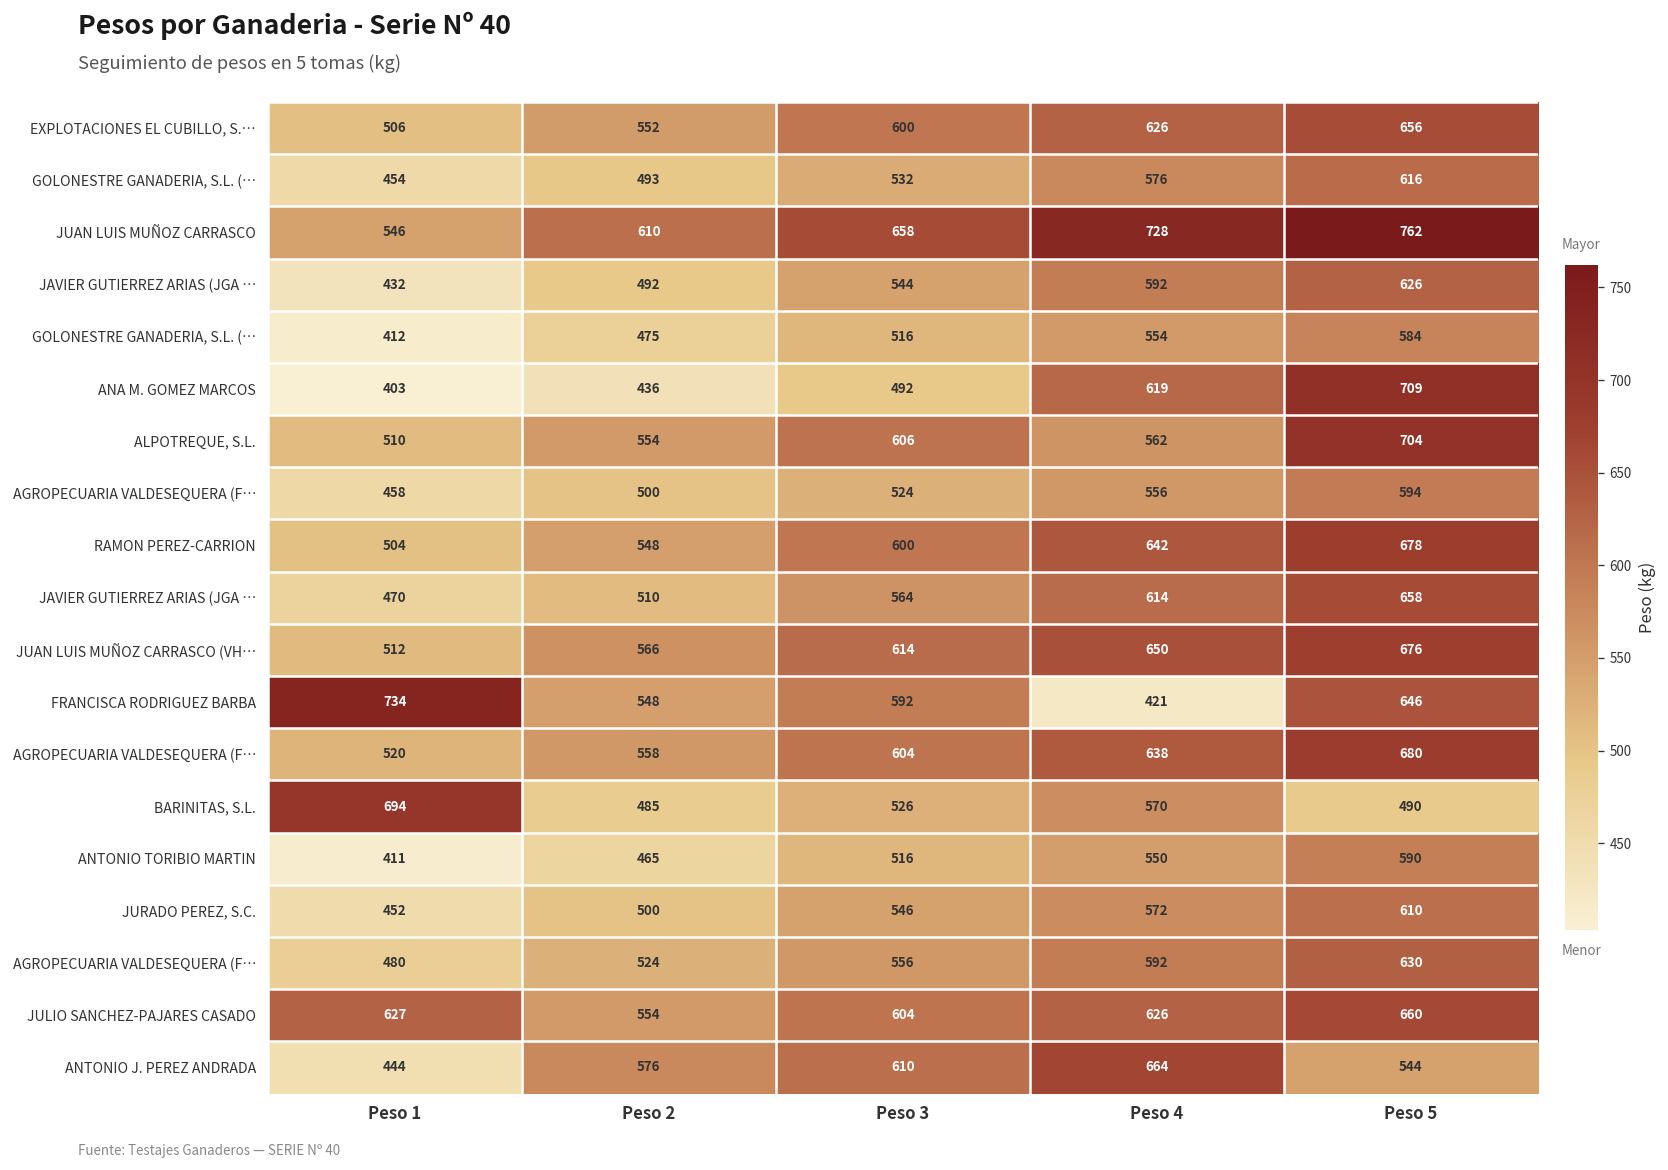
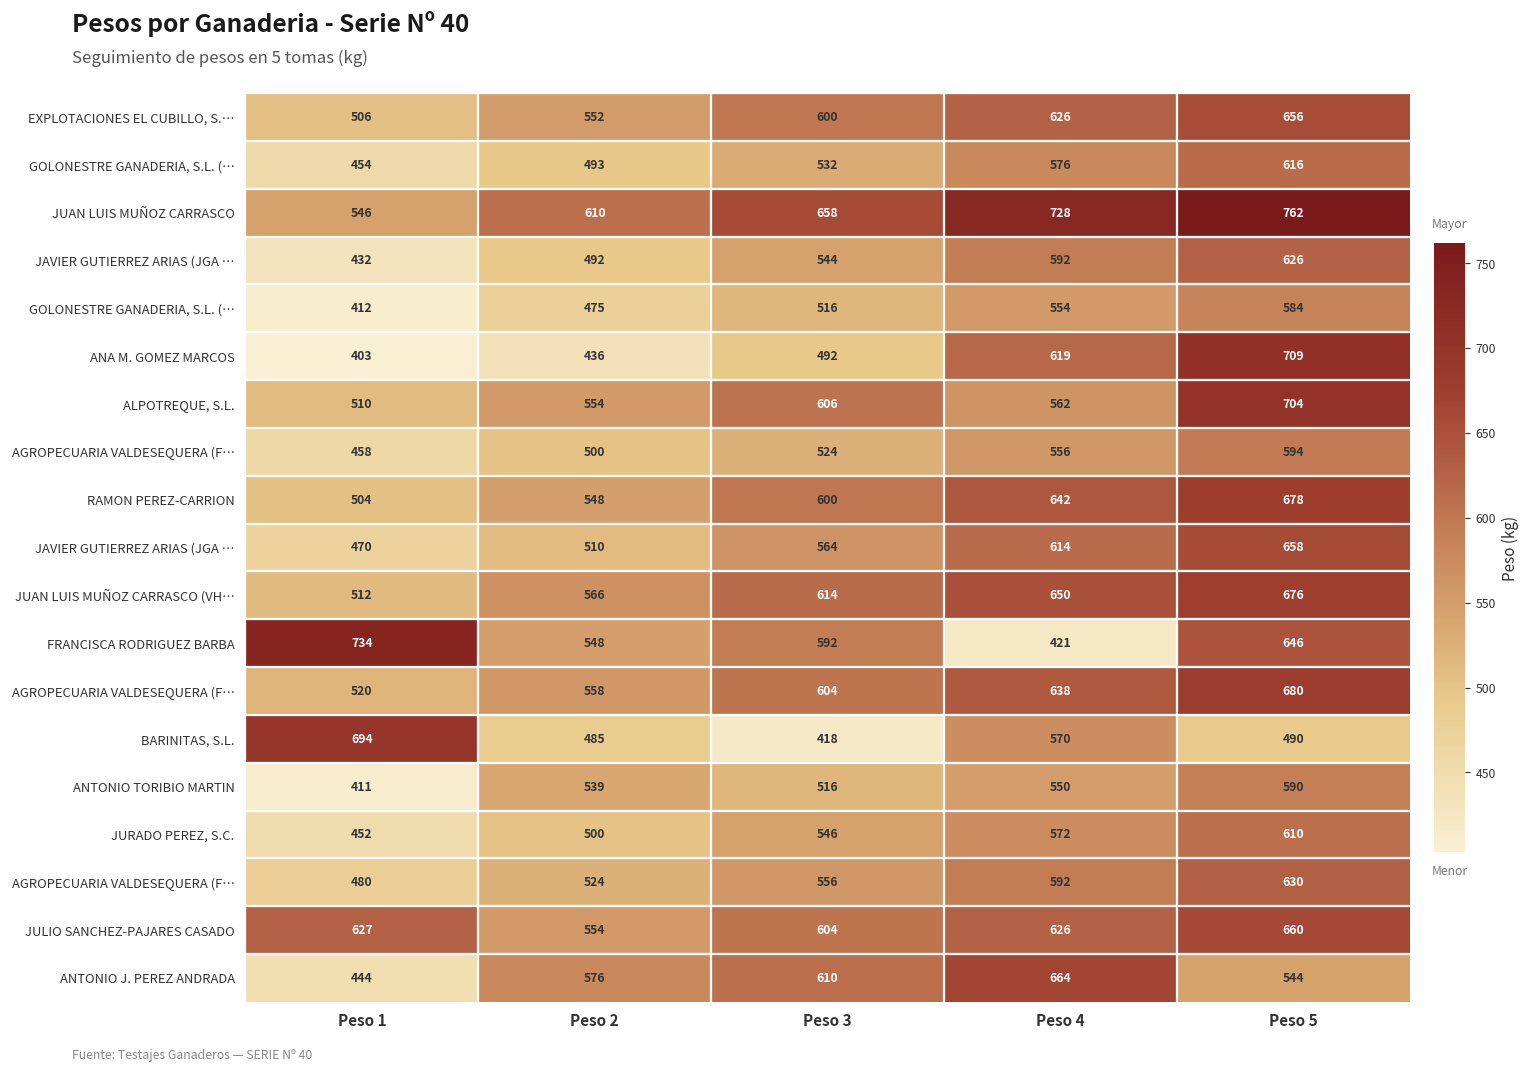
  {
    "EXPLOTACIONES EL CUBILLO, S.…": {
      "Peso 1": 506,
      "Peso 2": 552,
      "Peso 3": 600,
      "Peso 4": 626,
      "Peso 5": 656
    },
    "JUAN LUIS MUÑOZ CARRASCO": {
      "Peso 1": 546,
      "Peso 2": 610,
      "Peso 3": 658,
      "Peso 4": 728,
      "Peso 5": 762
    },
    "ANA M. GOMEZ MARCOS": {
      "Peso 1": 403,
      "Peso 2": 436,
      "Peso 3": 492,
      "Peso 4": 619,
      "Peso 5": 709
    },
    "ALPOTREQUE, S.L.": {
      "Peso 1": 510,
      "Peso 2": 554,
      "Peso 3": 606,
      "Peso 4": 562,
      "Peso 5": 704
    },
    "RAMON PEREZ-CARRION": {
      "Peso 1": 504,
      "Peso 2": 548,
      "Peso 3": 600,
      "Peso 4": 642,
      "Peso 5": 678
    },
    "JUAN LUIS MUÑOZ CARRASCO (VH…": {
      "Peso 1": 512,
      "Peso 2": 566,
      "Peso 3": 614,
      "Peso 4": 650,
      "Peso 5": 676
    },
    "FRANCISCA RODRIGUEZ BARBA": {
      "Peso 1": 734,
      "Peso 2": 548,
      "Peso 3": 592,
      "Peso 4": 421,
      "Peso 5": 646
    },
    "BARINITAS, S.L.": {
      "Peso 1": 694,
      "Peso 2": 485,
-     "Peso 3": 526,
+     "Peso 3": 418,
      "Peso 4": 570,
      "Peso 5": 490
    },
    "ANTONIO TORIBIO MARTIN": {
      "Peso 1": 411,
-     "Peso 2": 465,
+     "Peso 2": 539,
      "Peso 3": 516,
      "Peso 4": 550,
      "Peso 5": 590
    },
    "JURADO PEREZ, S.C.": {
      "Peso 1": 452,
      "Peso 2": 500,
      "Peso 3": 546,
      "Peso 4": 572,
      "Peso 5": 610
    },
    "JULIO SANCHEZ-PAJARES CASADO": {
      "Peso 1": 627,
      "Peso 2": 554,
      "Peso 3": 604,
      "Peso 4": 626,
      "Peso 5": 660
    },
    "ANTONIO J. PEREZ ANDRADA": {
      "Peso 1": 444,
      "Peso 2": 576,
      "Peso 3": 610,
      "Peso 4": 664,
      "Peso 5": 544
    }
  }
